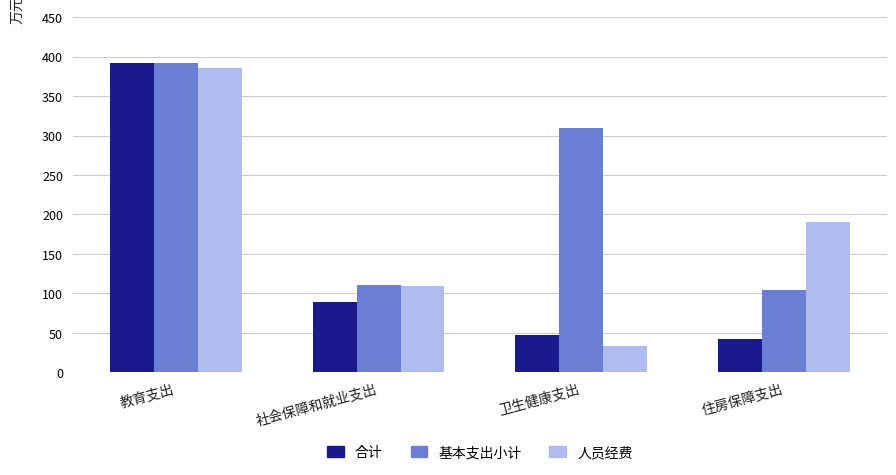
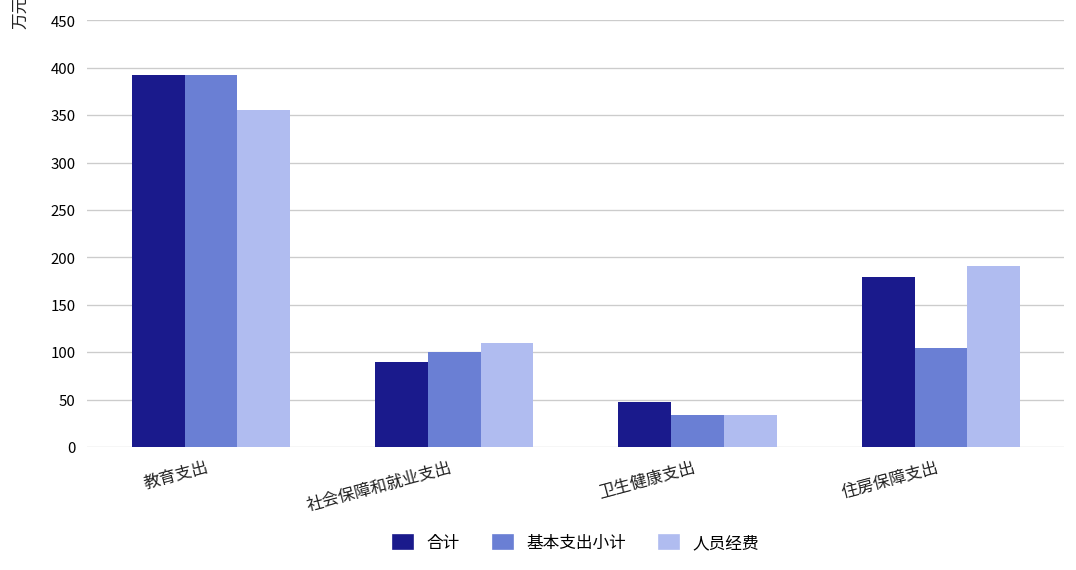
  {
    "合计": {
      "教育支出": 390,
      "社会保障和就业支出": 90,
      "卫生健康支出": 50,
-     "住房保障支出": 40
+     "住房保障支出": 180
    },
    "基本支出小计": {
      "教育支出": 390,
-     "社会保障和就业支出": 110,
-     "卫生健康支出": 310,
+     "社会保障和就业支出": 100,
+     "卫生健康支出": 30,
      "住房保障支出": 100
    },
    "人员经费": {
-     "教育支出": 390,
+     "教育支出": 360,
      "社会保障和就业支出": 110,
      "卫生健康支出": 30,
      "住房保障支出": 190
    }
  }
